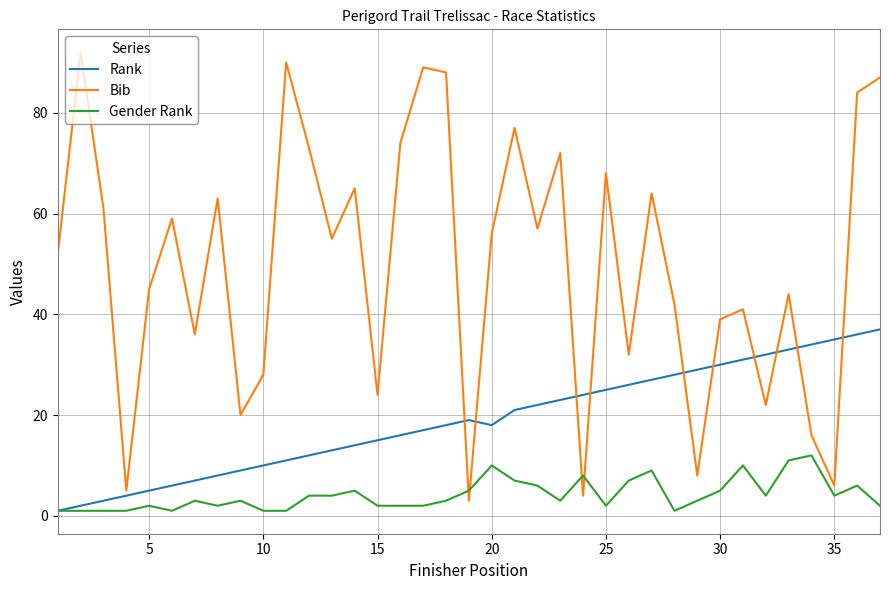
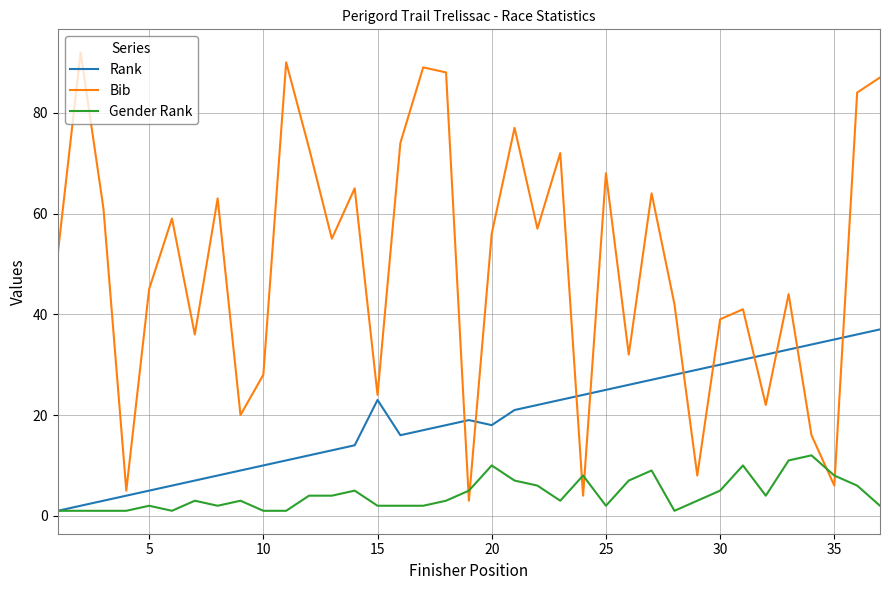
  {
    "Rank": {
      "5": 5,
      "10": 10,
-     "15": 15,
+     "15": 23,
      "20": 18,
      "25": 25,
      "30": 30,
      "35": 35
    },
    "Bib": {
      "5": 45,
      "10": 28,
      "15": 24,
      "20": 56,
      "25": 68,
      "30": 39,
      "35": 6
    },
    "Gender Rank": {
      "5": 2,
      "10": 1,
      "15": 2,
      "20": 10,
      "25": 2,
      "30": 5,
-     "35": 4
+     "35": 8
    }
  }
